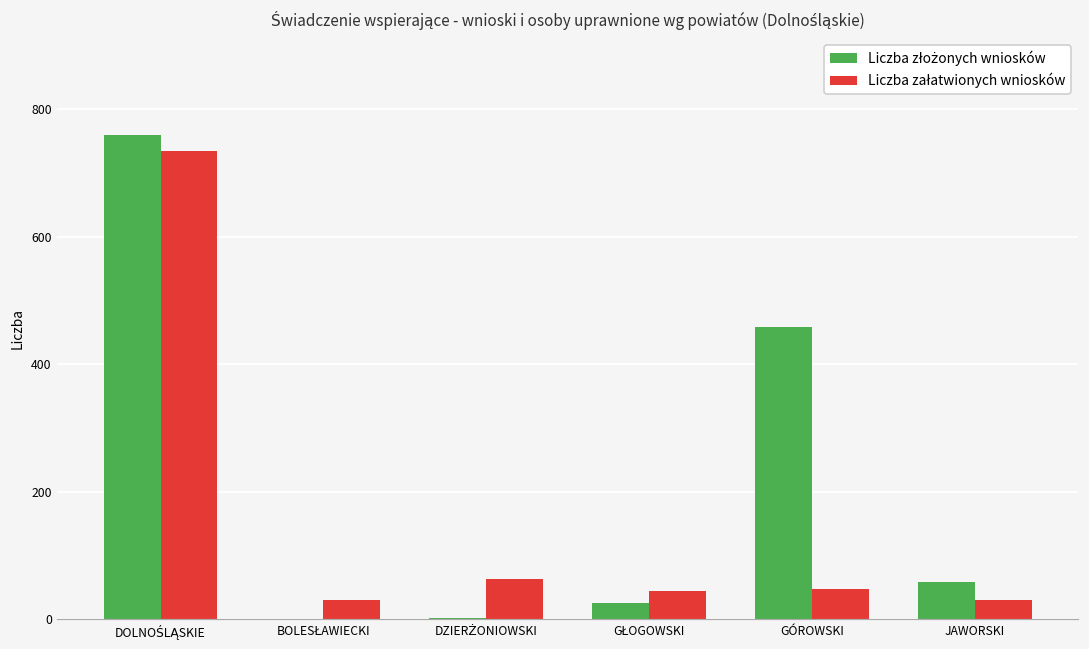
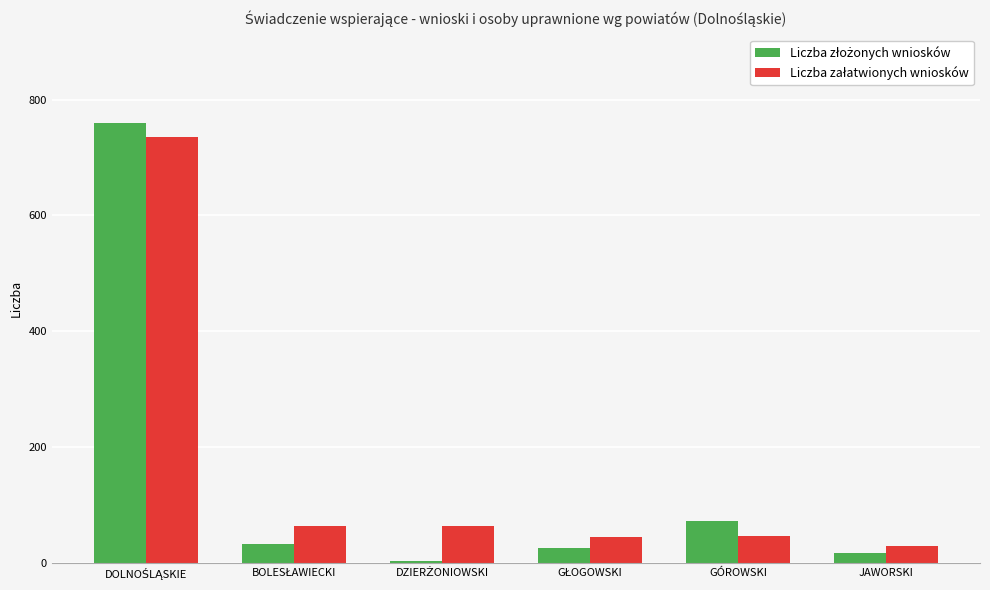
  {
    "Liczba złożonych wniosków": {
      "DOLNOŚLĄSKIE": 760,
-     "BOLESŁAWIECKI": 0,
+     "BOLESŁAWIECKI": 30,
      "GŁOGOWSKI": 30,
-     "GÓROWSKI": 460,
-     "JAWORSKI": 60
+     "GÓROWSKI": 70,
+     "JAWORSKI": 20
    },
    "Liczba załatwionych wniosków": {
      "DOLNOŚLĄSKIE": 740,
-     "BOLESŁAWIECKI": 30,
+     "BOLESŁAWIECKI": 60,
      "DZIERŻONIOWSKI": 60,
      "GŁOGOWSKI": 50,
      "GÓROWSKI": 50,
      "JAWORSKI": 30
    }
  }
